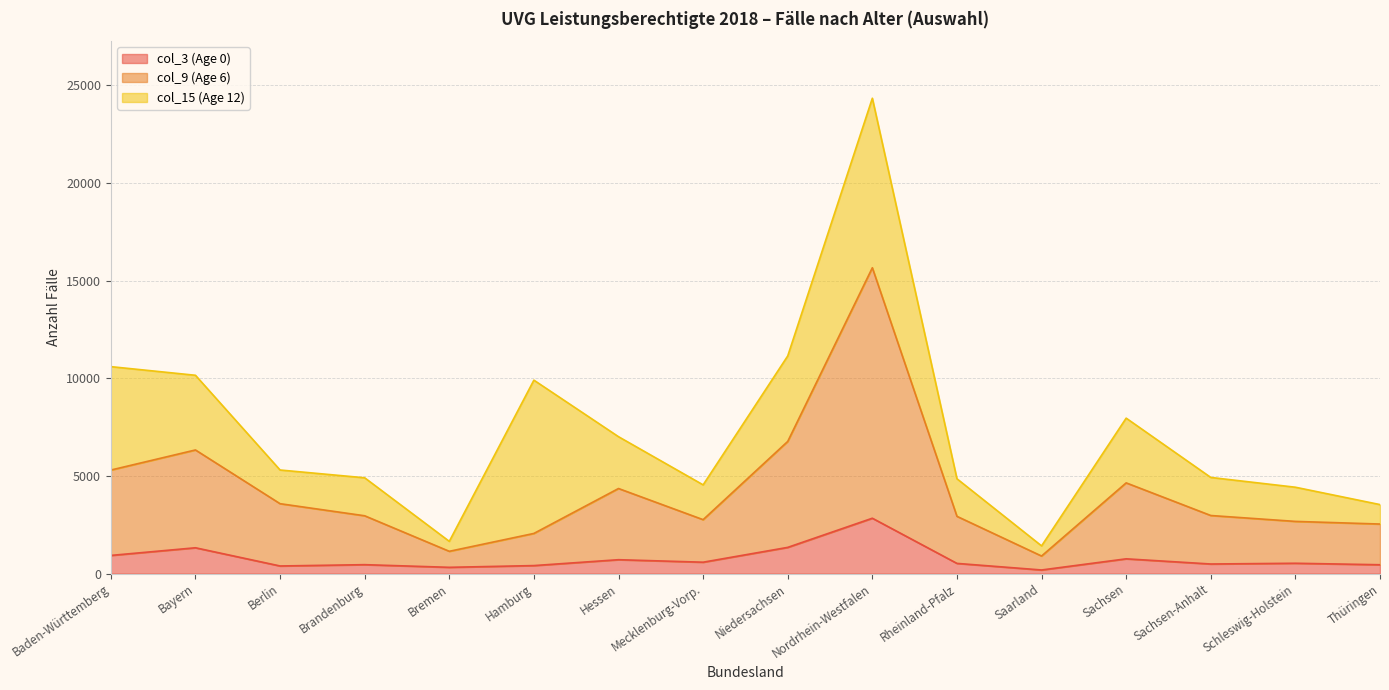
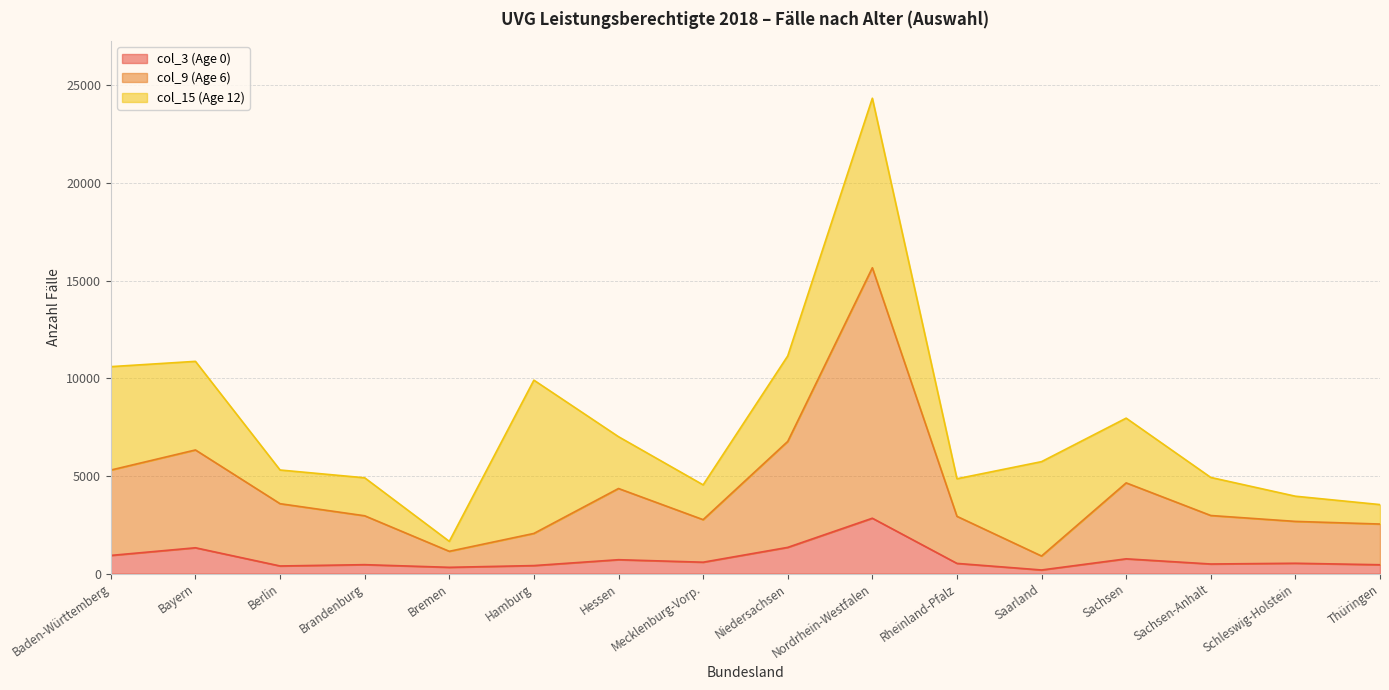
  {
    "col_15 (Age 12)": {
      "Baden-Württemberg": 5300,
-     "Bayern": 3800,
+     "Bayern": 4500,
      "Berlin": 1700,
      "Brandenburg": 1900,
      "Bremen": 500,
      "Hamburg": 7800,
      "Hessen": 2700,
      "Mecklenburg-Vorp.": 1800,
      "Niedersachsen": 4400,
      "Nordrhein-Westfalen": 8700,
      "Rheinland-Pfalz": 1900,
-     "Saarland": 500,
+     "Saarland": 4800,
      "Sachsen": 3300,
      "Sachsen-Anhalt": 1900,
-     "Schleswig-Holstein": 1800,
+     "Schleswig-Holstein": 1300,
      "Thüringen": 1000
    }
  }
